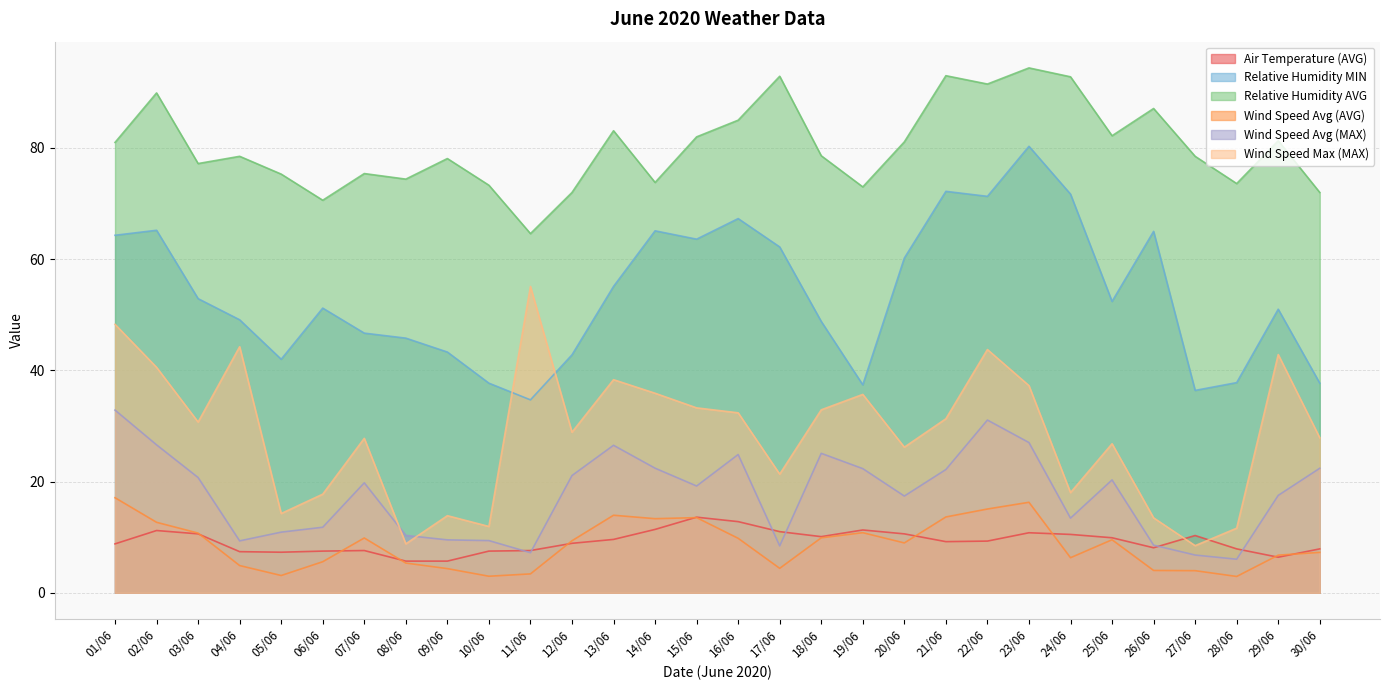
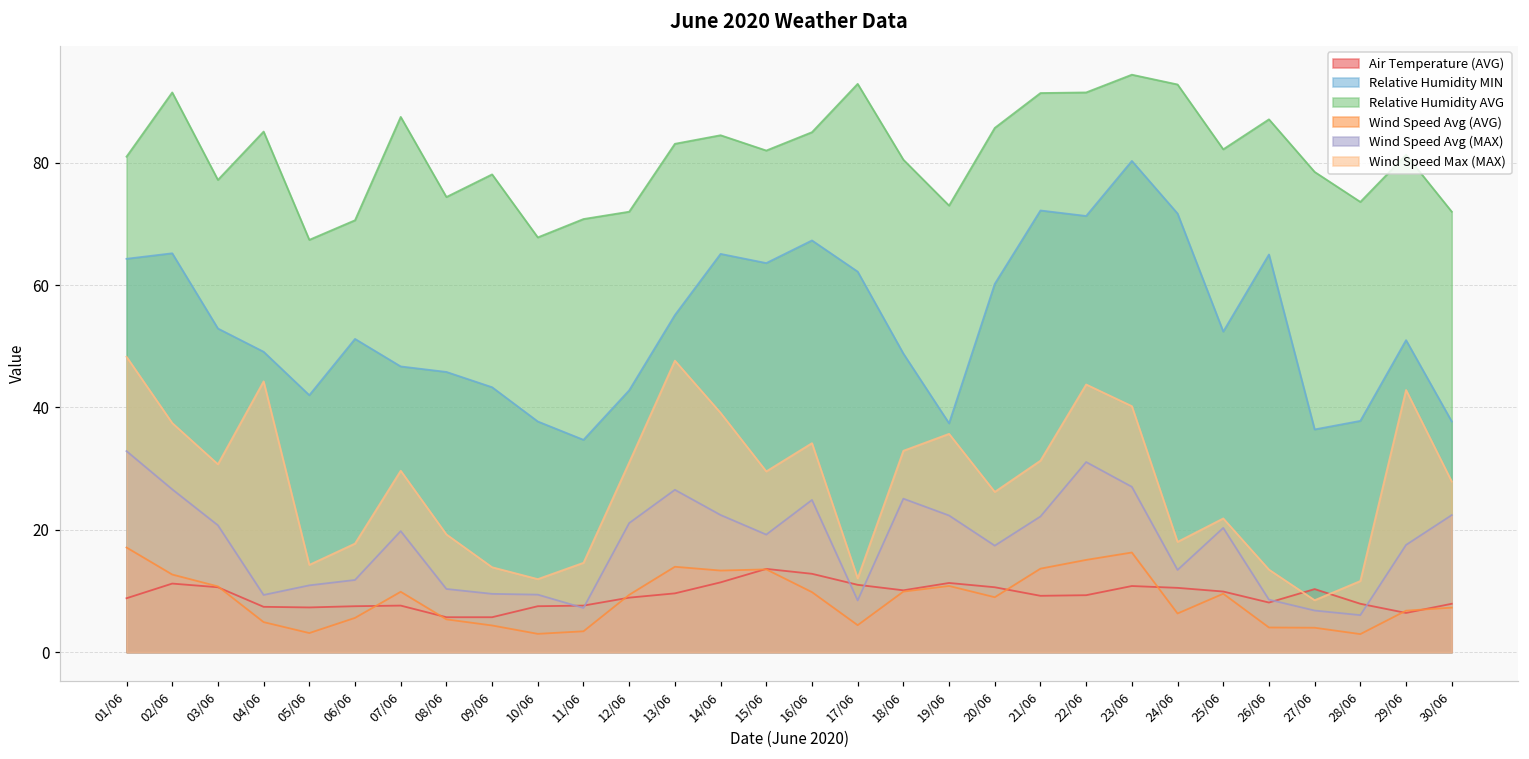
  {
    "Relative Humidity AVG": {
      "01/06": 81,
-     "02/06": 90,
+     "02/06": 92,
      "03/06": 77,
-     "04/06": 79,
-     "05/06": 75,
+     "04/06": 85,
+     "05/06": 67,
      "06/06": 71,
-     "07/06": 75,
+     "07/06": 88,
      "08/06": 74,
      "09/06": 78,
-     "10/06": 73,
-     "11/06": 65,
+     "10/06": 68,
+     "11/06": 71,
      "12/06": 72,
      "13/06": 83,
-     "14/06": 74,
+     "14/06": 85,
      "15/06": 82,
      "16/06": 85,
      "17/06": 93,
-     "18/06": 79,
+     "18/06": 81,
      "19/06": 73,
-     "20/06": 81,
-     "21/06": 93,
+     "20/06": 86,
+     "21/06": 91,
      "22/06": 92,
      "23/06": 94,
      "24/06": 93,
      "25/06": 82,
      "26/06": 87,
      "27/06": 79,
      "28/06": 74,
      "30/06": 72
    },
    "Wind Speed Max (MAX)": {
      "01/06": 48,
-     "02/06": 41,
+     "02/06": 37,
      "03/06": 31,
      "04/06": 44,
      "05/06": 14,
      "06/06": 18,
-     "07/06": 28,
-     "08/06": 9,
+     "07/06": 30,
+     "08/06": 19,
      "09/06": 14,
      "10/06": 12,
-     "11/06": 55,
-     "12/06": 29,
-     "13/06": 38,
-     "14/06": 36,
-     "15/06": 33,
-     "16/06": 32,
-     "17/06": 21,
+     "11/06": 15,
+     "12/06": 31,
+     "13/06": 48,
+     "14/06": 39,
+     "15/06": 30,
+     "16/06": 34,
+     "17/06": 12,
      "18/06": 33,
      "19/06": 36,
      "20/06": 26,
      "21/06": 31,
      "22/06": 44,
-     "23/06": 37,
+     "23/06": 40,
      "24/06": 18,
-     "25/06": 27,
+     "25/06": 22,
      "26/06": 13,
      "27/06": 8,
      "28/06": 12,
      "29/06": 43,
      "30/06": 28
    }
  }
